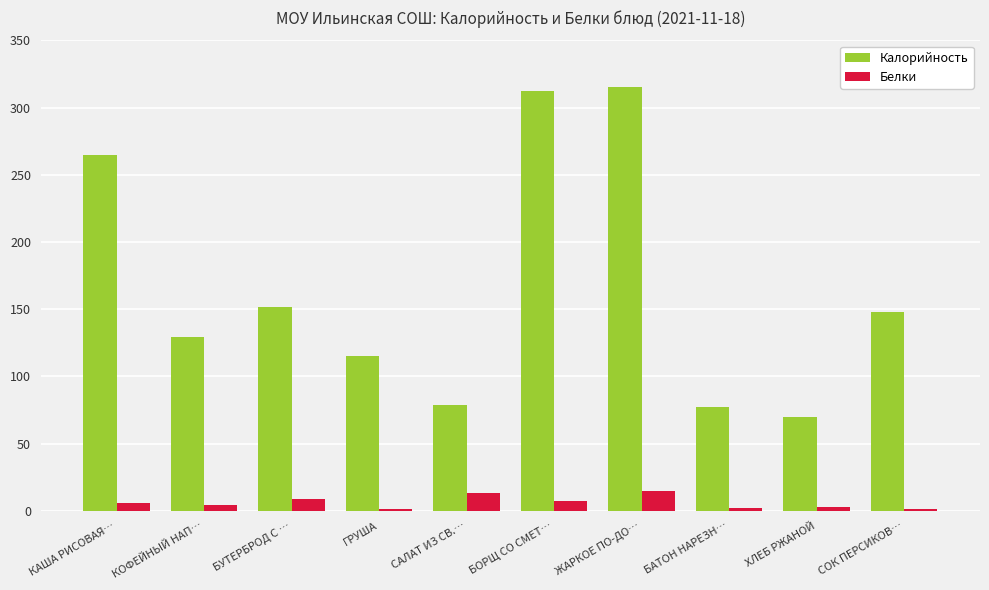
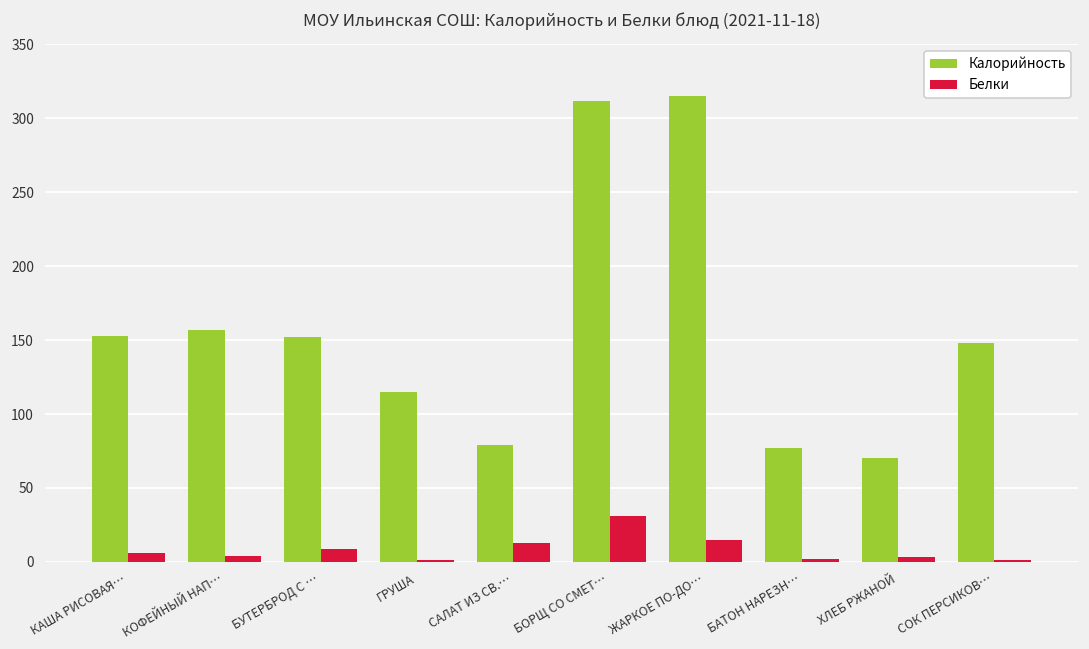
  {
    "Калорийность": {
-     "КАША РИСОВАЯ…": 265,
-     "КОФЕЙНЫЙ НАП…": 129,
+     "КАША РИСОВАЯ…": 153,
+     "КОФЕЙНЫЙ НАП…": 157,
      "БУТЕРБРОД С …": 152,
      "ГРУША": 115,
      "САЛАТ ИЗ СВ.…": 79,
      "БОРЩ СО СМЕТ…": 312,
      "ЖАРКОЕ ПО-ДО…": 315,
      "БАТОН НАРЕЗН…": 77,
      "ХЛЕБ РЖАНОЙ": 70,
      "СОК ПЕРСИКОВ…": 148
    },
    "Белки": {
      "КАША РИСОВАЯ…": 6,
      "КОФЕЙНЫЙ НАП…": 4,
      "БУТЕРБРОД С …": 9,
      "САЛАТ ИЗ СВ.…": 13,
-     "БОРЩ СО СМЕТ…": 7,
+     "БОРЩ СО СМЕТ…": 31,
      "ЖАРКОЕ ПО-ДО…": 15,
      "БАТОН НАРЕЗН…": 2,
      "ХЛЕБ РЖАНОЙ": 3
    }
  }
